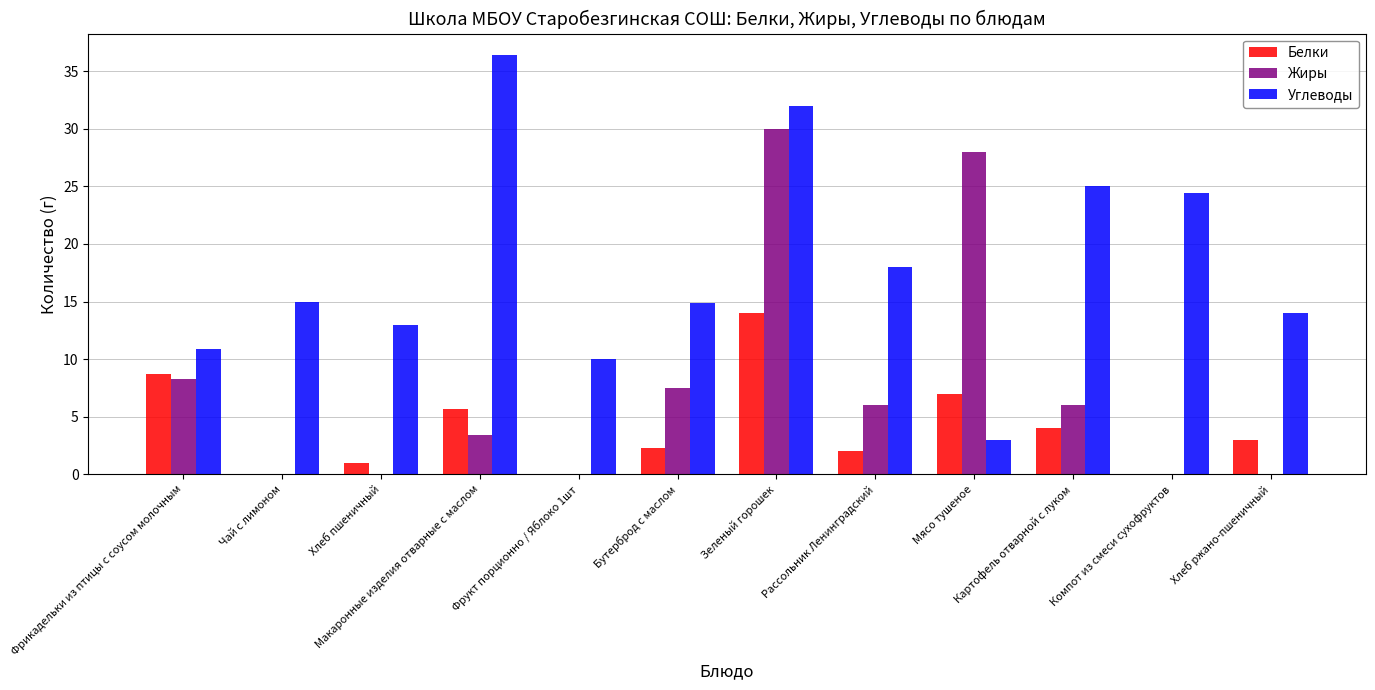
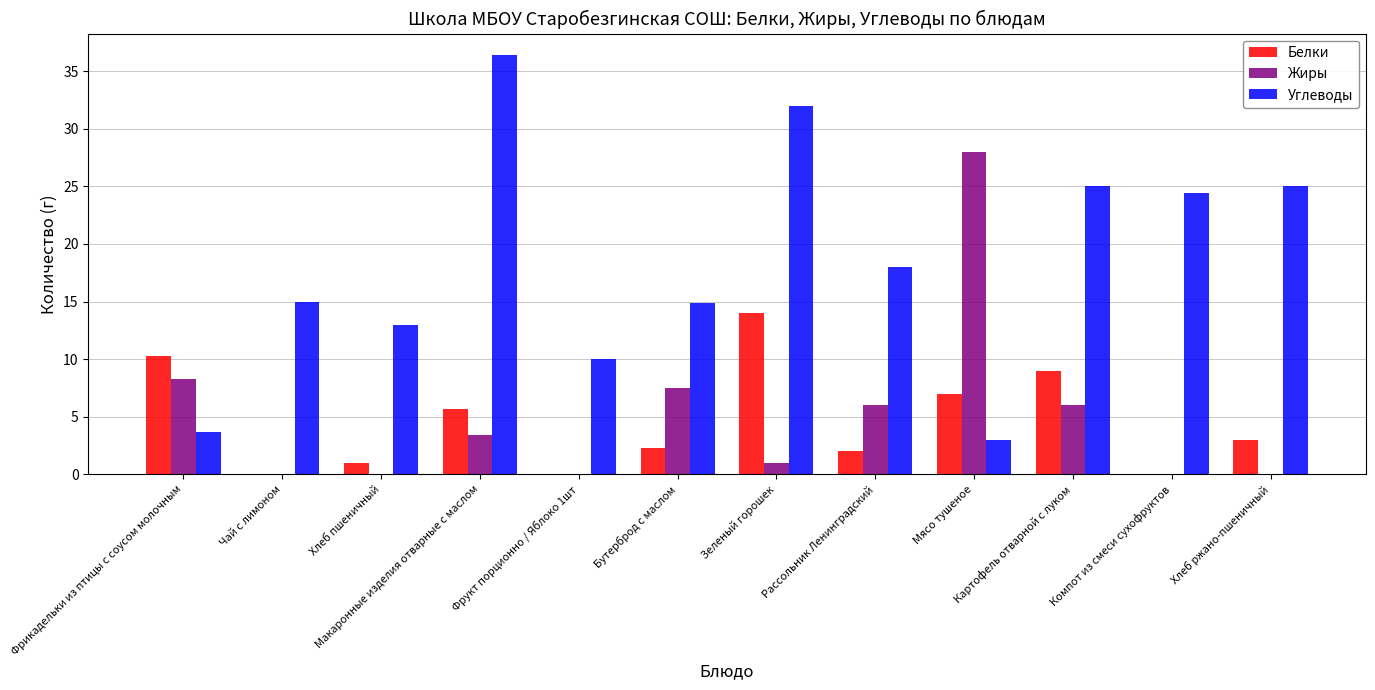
  {
    "Белки": {
-     "Фрикадельки из птицы с соусом молочным": 8.7,
+     "Фрикадельки из птицы с соусом молочным": 10.3,
      "Чай с лимоном": 0.0,
      "Хлеб пшеничный": 1.0,
      "Макаронные изделия отварные с маслом": 5.7,
      "Фрукт порционно / Яблоко 1шт": 0.0,
      "Бутерброд с маслом": 2.3,
      "Зеленый горошек": 14.0,
      "Рассольник Ленинградский": 2.0,
      "Мясо тушеное": 7.0,
-     "Картофель отварной с луком": 4,
+     "Картофель отварной с луком": 9,
      "Компот из смеси сухофруктов": 0.0,
      "Хлеб ржано-пшеничный": 3.0
    },
    "Жиры": {
      "Фрикадельки из птицы с соусом молочным": 8.3,
      "Чай с лимоном": 0,
      "Хлеб пшеничный": 0,
      "Макаронные изделия отварные с маслом": 3.4,
      "Фрукт порционно / Яблоко 1шт": 0,
      "Бутерброд с маслом": 7.5,
-     "Зеленый горошек": 30,
+     "Зеленый горошек": 1,
      "Рассольник Ленинградский": 6,
      "Мясо тушеное": 28,
      "Картофель отварной с луком": 6,
      "Компот из смеси сухофруктов": 0,
      "Хлеб ржано-пшеничный": 0
    },
    "Углеводы": {
-     "Фрикадельки из птицы с соусом молочным": 10.9,
+     "Фрикадельки из птицы с соусом молочным": 3.7,
      "Чай с лимоном": 15.0,
      "Хлеб пшеничный": 13.0,
      "Макаронные изделия отварные с маслом": 36.5,
      "Фрукт порционно / Яблоко 1шт": 10.0,
      "Бутерброд с маслом": 14.9,
      "Зеленый горошек": 32.0,
      "Рассольник Ленинградский": 18.0,
      "Мясо тушеное": 3.0,
      "Картофель отварной с луком": 25.0,
      "Компот из смеси сухофруктов": 24.4,
-     "Хлеб ржано-пшеничный": 14
+     "Хлеб ржано-пшеничный": 25
    }
  }
